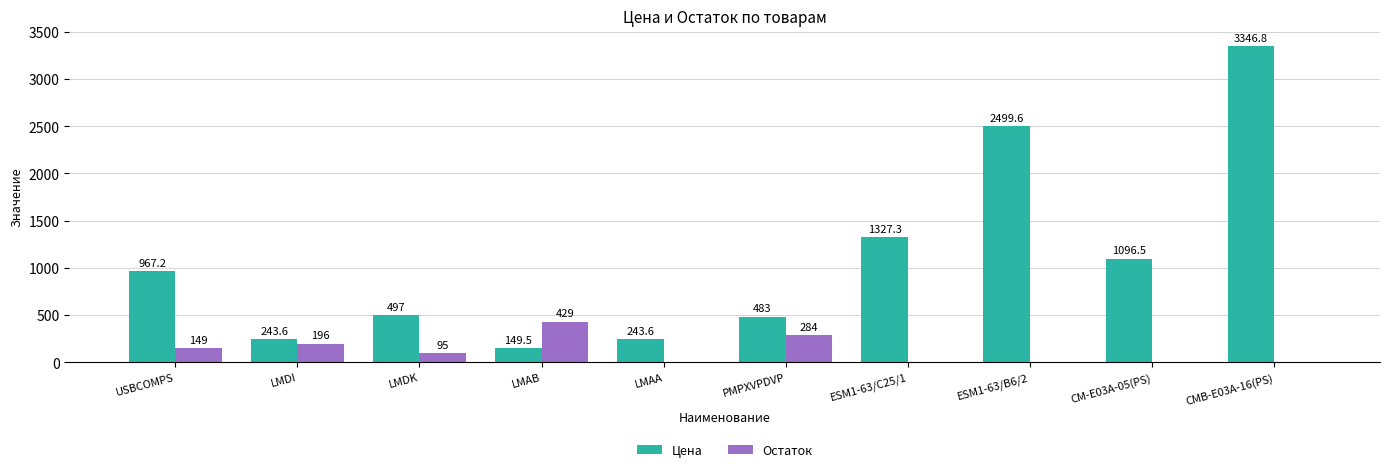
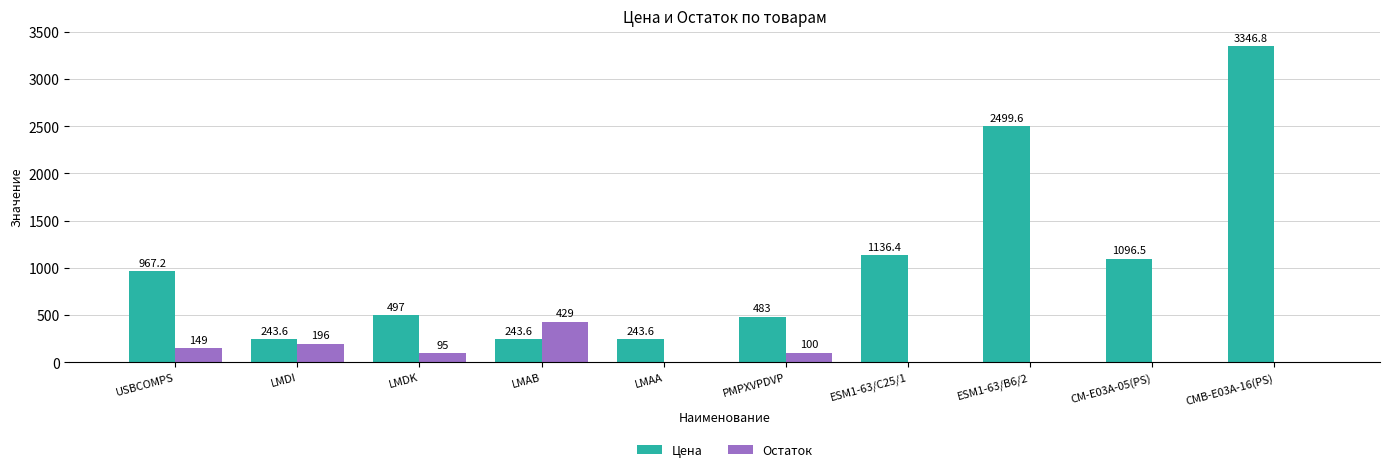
  {
    "Цена": {
      "USBCOMPS": 967.2,
      "LMDI": 243.6,
      "LMDK": 497,
-     "LMAB": 149.5,
+     "LMAB": 243.6,
      "LMAA": 243.6,
      "PMPXVPDVP": 483,
-     "ESM1-63/C25/1": 1327.3,
+     "ESM1-63/C25/1": 1136.4,
      "ESM1-63/B6/2": 2499.6,
      "CM-E03A-05(PS)": 1096.5,
      "CMB-E03A-16(PS)": 3346.8
    },
    "Остаток": {
      "USBCOMPS": 149,
      "LMDI": 196,
      "LMDK": 95,
      "LMAB": 429,
-     "PMPXVPDVP": 284
+     "PMPXVPDVP": 100
    }
  }
